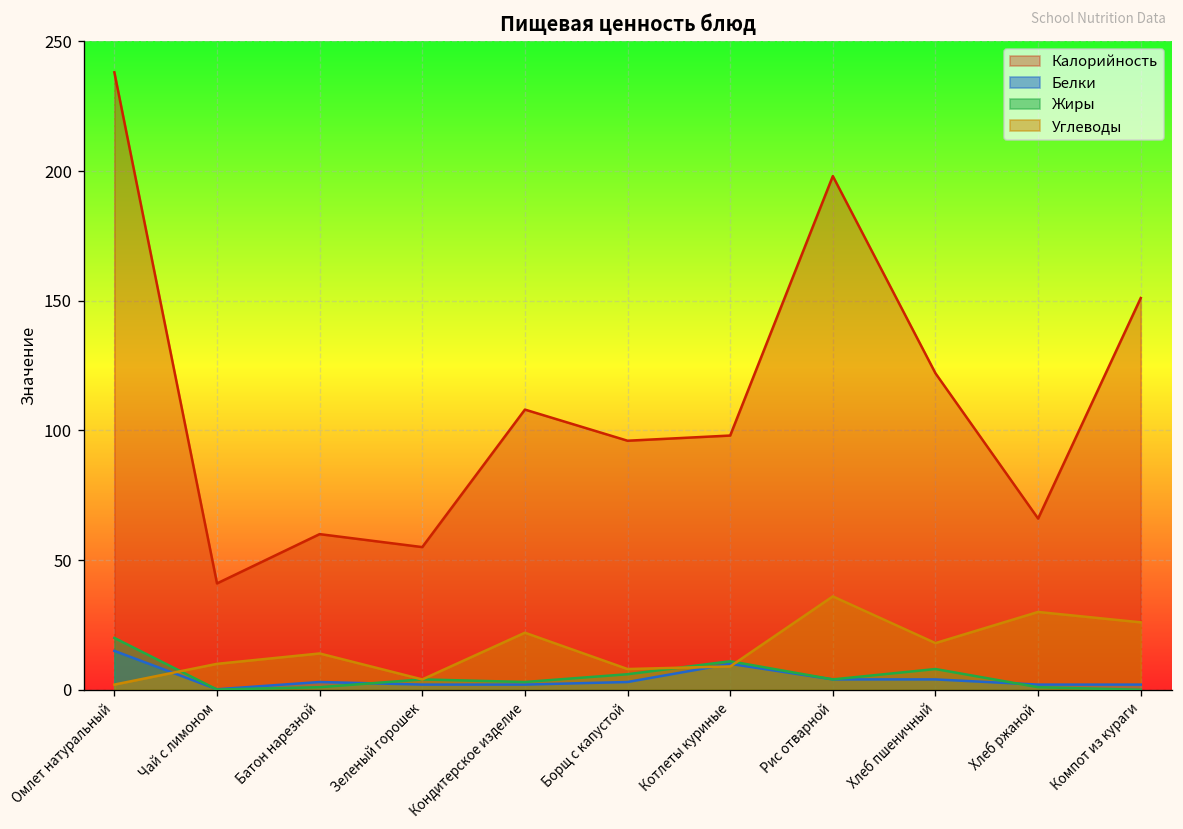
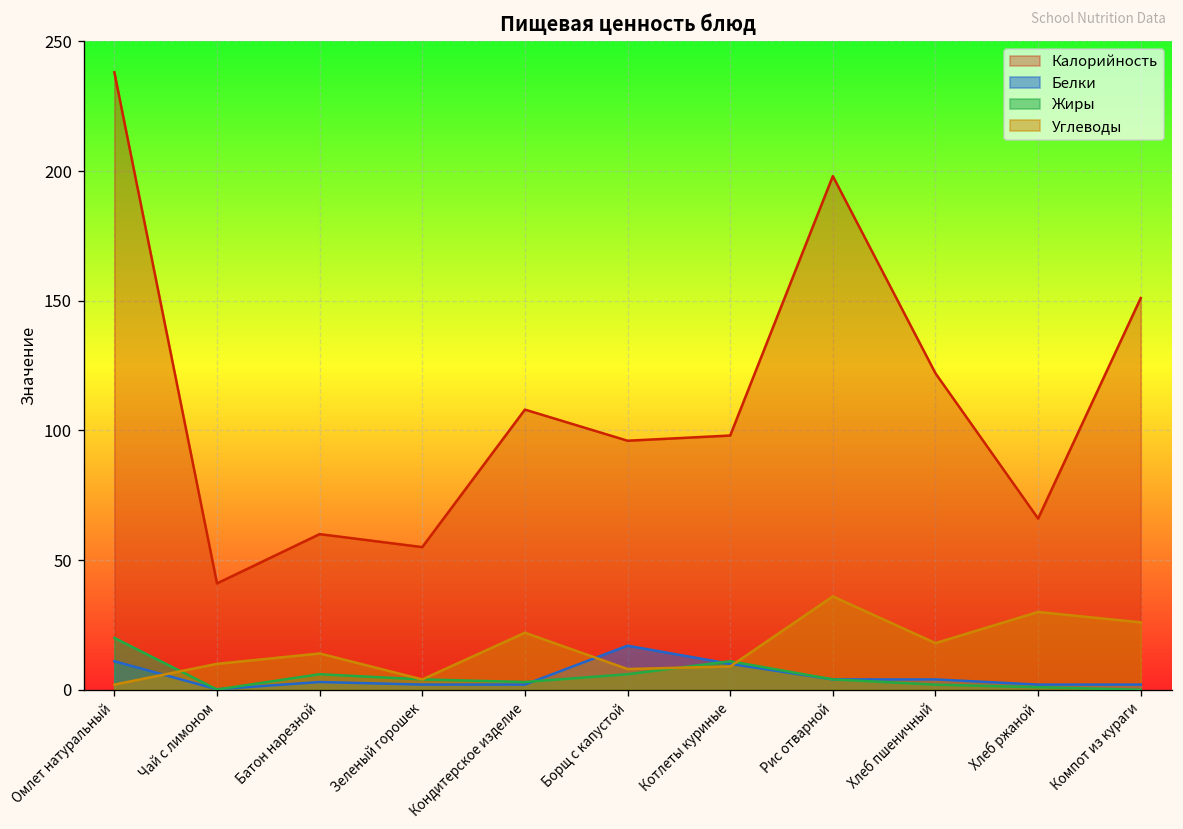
  {
    "Калорийность": {
      "Омлет натуральный": 238,
      "Чай с лимоном": 41,
      "Батон нарезной": 60,
      "Зеленый горошек": 55,
      "Кондитерское изделие": 108,
      "Борщ с капустой": 96,
      "Котлеты куриные": 98,
      "Рис отварной": 198,
      "Хлеб пшеничный": 122,
      "Хлеб ржаной": 66,
      "Компот из кураги": 151
    },
    "Белки": {
-     "Омлет натуральный": 15,
+     "Омлет натуральный": 11,
      "Батон нарезной": 3,
      "Зеленый горошек": 2,
-     "Борщ с капустой": 3,
+     "Борщ с капустой": 17,
      "Хлеб пшеничный": 4,
      "Компот из кураги": 2
    },
    "Жиры": {
      "Омлет натуральный": 20,
-     "Батон нарезной": 1,
+     "Батон нарезной": 6,
      "Борщ с капустой": 6,
-     "Хлеб пшеничный": 8,
+     "Хлеб пшеничный": 2,
      "Компот из кураги": 0
    },
    "Углеводы": {
      "Омлет натуральный": 2,
      "Чай с лимоном": 10,
      "Батон нарезной": 14,
      "Кондитерское изделие": 22,
      "Борщ с капустой": 8,
      "Рис отварной": 36,
      "Хлеб пшеничный": 18,
      "Хлеб ржаной": 30,
      "Компот из кураги": 26
    }
  }
